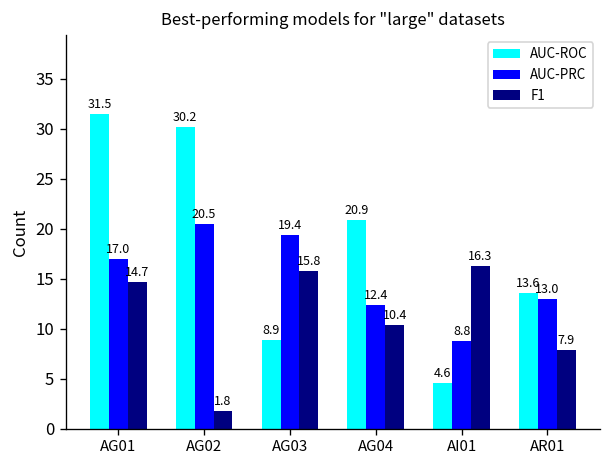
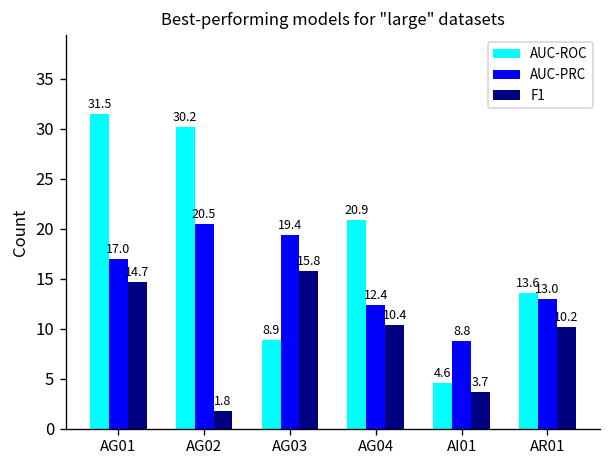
  {
    "AUC-ROC": {
      "AG01": 31.5,
      "AG02": 30.2,
      "AG03": 8.9,
      "AG04": 20.9,
      "AI01": 4.6,
      "AR01": 13.6
    },
    "AUC-PRC": {
      "AG01": 17.0,
      "AG02": 20.5,
      "AG03": 19.4,
      "AG04": 12.4,
      "AI01": 8.8,
      "AR01": 13.0
    },
    "F1": {
      "AG01": 14.7,
      "AG02": 1.8,
      "AG03": 15.8,
      "AG04": 10.4,
-     "AI01": 16.3,
-     "AR01": 7.9
+     "AI01": 3.7,
+     "AR01": 10.2
    }
  }
